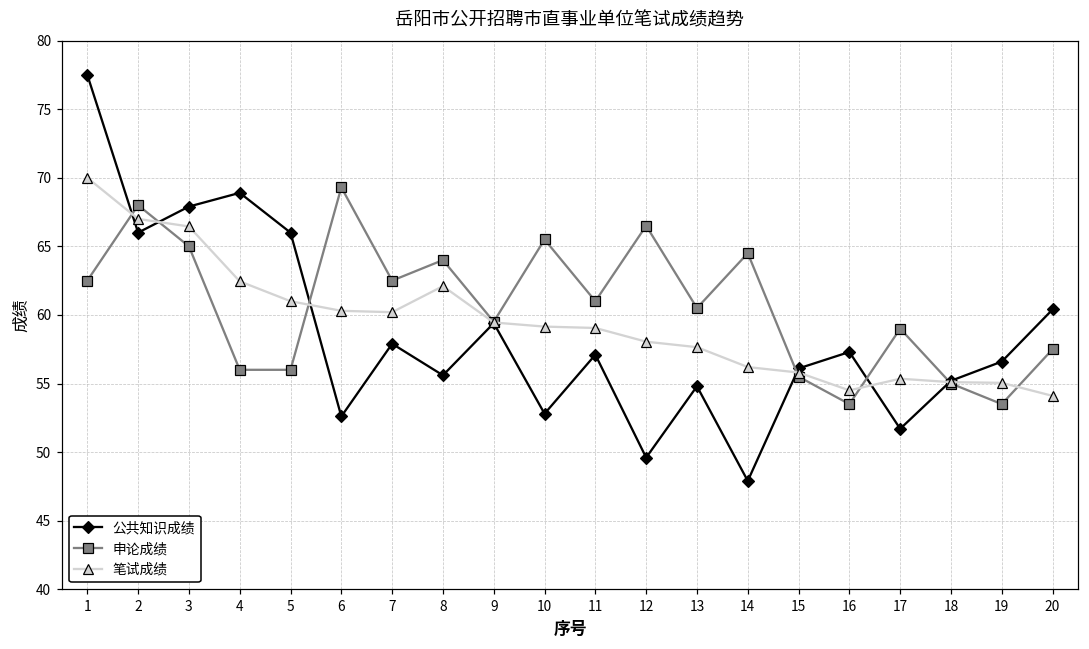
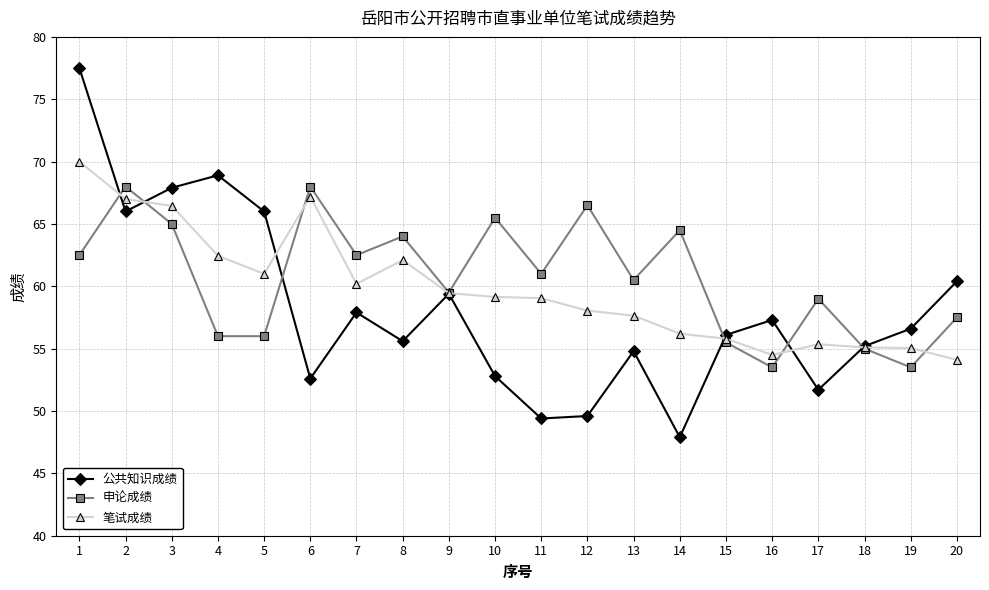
  {
    "公共知识成绩": {
      "1": 77.5,
      "2": 66.0,
      "3": 67.9,
      "4": 68.9,
      "5": 66.0,
      "6": 52.6,
      "7": 57.9,
      "8": 55.6,
      "10": 52.8,
-     "11": 57.1,
+     "11": 49.4,
      "12": 49.6,
      "13": 54.8,
      "14": 47.9,
      "15": 56.1,
      "16": 57.3,
      "17": 51.7,
      "19": 56.6,
      "20": 60.4
    },
    "申论成绩": {
      "1": 62.5,
      "2": 68.0,
      "3": 65.0,
      "4": 56.0,
      "5": 56.0,
-     "6": 69.3,
+     "6": 68.0,
      "7": 62.5,
      "8": 64.0,
      "10": 65.5,
      "11": 61.0,
      "12": 66.5,
      "13": 60.5,
      "14": 64.5,
      "15": 55.5,
      "16": 53.5,
      "17": 59.0,
      "19": 53.5,
      "20": 57.5
    },
    "笔试成绩": {
      "1": 70.0,
      "2": 67.0,
      "3": 66.5,
      "4": 62.5,
      "5": 61.0,
-     "6": 60.3,
+     "6": 67.2,
      "7": 60.2,
      "8": 62.1,
      "10": 59.2,
      "11": 59.1,
      "12": 58.1,
      "13": 57.7,
      "14": 56.2,
      "15": 55.8,
      "16": 54.5,
      "17": 55.4,
      "19": 55.1,
      "20": 54.1
    }
  }
